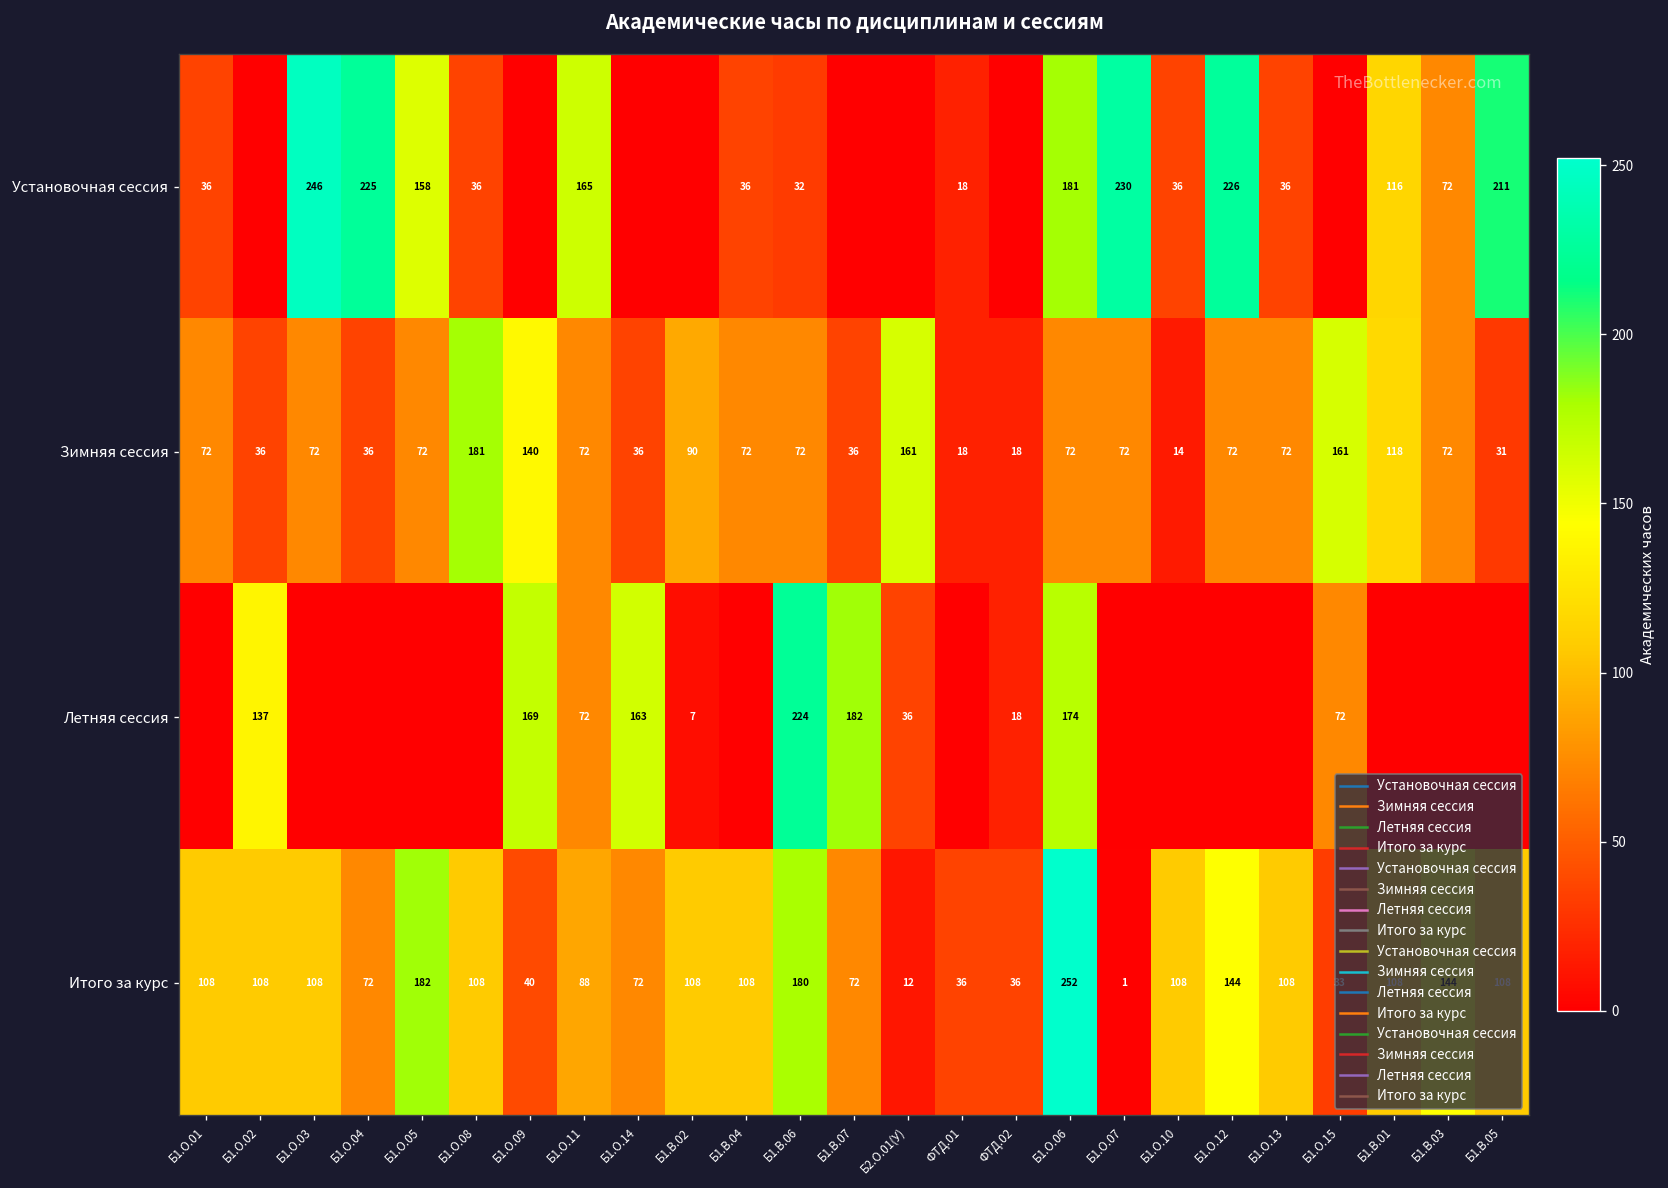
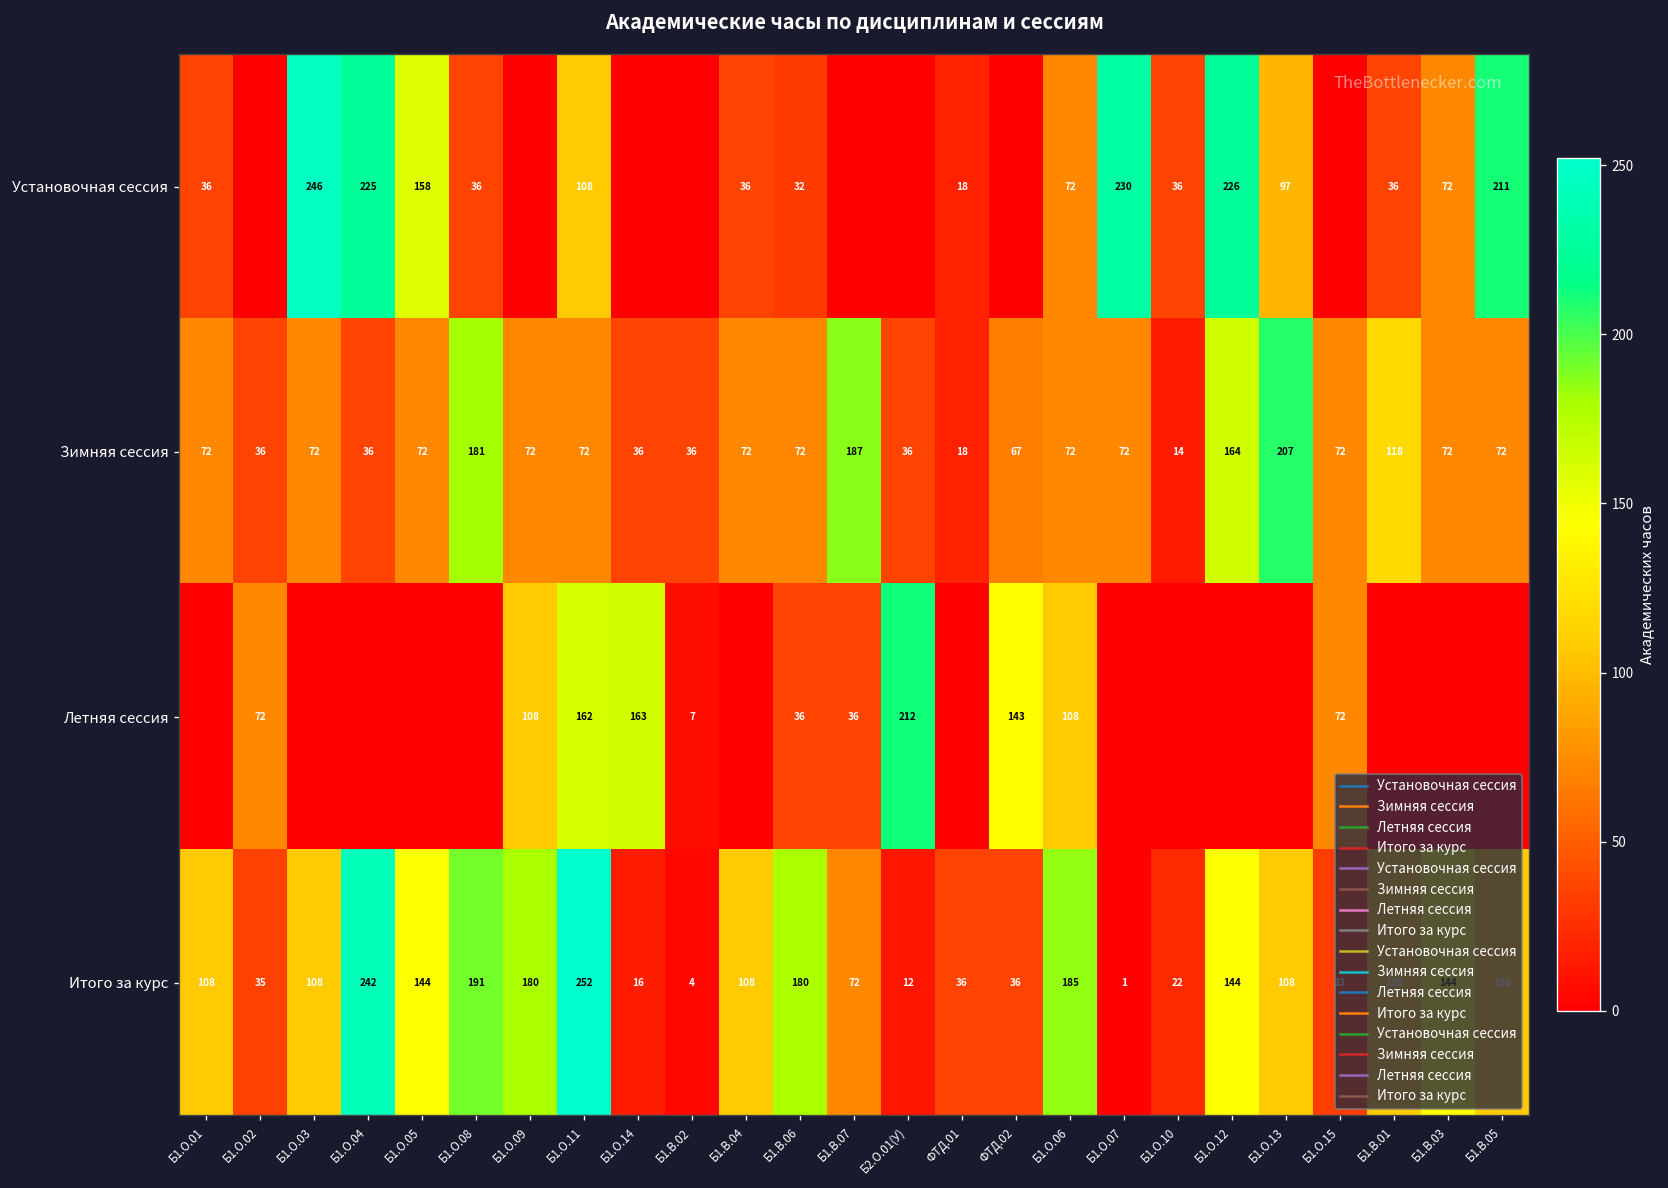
  {
    "Установочная сессия": {
      "Б1.О.01": 36,
      "Б1.О.03": 246,
      "Б1.О.04": 225,
      "Б1.О.05": 158,
      "Б1.О.08": 36,
-     "Б1.О.11": 165,
+     "Б1.О.11": 108,
      "Б1.В.04": 36,
      "Б1.В.06": 32,
      "ФТД.01": 18,
-     "Б1.О.06": 181,
+     "Б1.О.06": 72,
      "Б1.О.07": 230,
      "Б1.О.10": 36,
      "Б1.О.12": 226,
-     "Б1.О.13": 36,
-     "Б1.В.01": 116,
+     "Б1.О.13": 97,
+     "Б1.В.01": 36,
      "Б1.В.03": 72,
      "Б1.В.05": 211
    },
    "Зимняя сессия": {
      "Б1.О.01": 72,
      "Б1.О.02": 36,
      "Б1.О.03": 72,
      "Б1.О.04": 36,
      "Б1.О.05": 72,
      "Б1.О.08": 181,
-     "Б1.О.09": 140,
+     "Б1.О.09": 72,
      "Б1.О.11": 72,
      "Б1.О.14": 36,
-     "Б1.В.02": 90,
+     "Б1.В.02": 36,
      "Б1.В.04": 72,
      "Б1.В.06": 72,
-     "Б1.В.07": 36,
-     "Б2.О.01(У)": 161,
+     "Б1.В.07": 187,
+     "Б2.О.01(У)": 36,
      "ФТД.01": 18,
-     "ФТД.02": 18,
+     "ФТД.02": 67,
      "Б1.О.06": 72,
      "Б1.О.07": 72,
      "Б1.О.10": 14,
-     "Б1.О.12": 72,
-     "Б1.О.13": 72,
-     "Б1.О.15": 161,
+     "Б1.О.12": 164,
+     "Б1.О.13": 207,
+     "Б1.О.15": 72,
      "Б1.В.01": 118,
      "Б1.В.03": 72,
-     "Б1.В.05": 31
+     "Б1.В.05": 72
    },
    "Летняя сессия": {
-     "Б1.О.02": 137,
-     "Б1.О.09": 169,
-     "Б1.О.11": 72,
+     "Б1.О.02": 72,
+     "Б1.О.09": 108,
+     "Б1.О.11": 162,
      "Б1.О.14": 163,
      "Б1.В.02": 7,
-     "Б1.В.06": 224,
-     "Б1.В.07": 182,
-     "Б2.О.01(У)": 36,
-     "ФТД.02": 18,
-     "Б1.О.06": 174,
+     "Б1.В.06": 36,
+     "Б1.В.07": 36,
+     "Б2.О.01(У)": 212,
+     "ФТД.02": 143,
+     "Б1.О.06": 108,
      "Б1.О.15": 72
    },
    "Итого за курс": {
      "Б1.О.01": 108,
-     "Б1.О.02": 108,
+     "Б1.О.02": 35,
      "Б1.О.03": 108,
-     "Б1.О.04": 72,
-     "Б1.О.05": 182,
-     "Б1.О.08": 108,
-     "Б1.О.09": 40,
-     "Б1.О.11": 88,
-     "Б1.О.14": 72,
-     "Б1.В.02": 108,
+     "Б1.О.04": 242,
+     "Б1.О.05": 144,
+     "Б1.О.08": 191,
+     "Б1.О.09": 180,
+     "Б1.О.11": 252,
+     "Б1.О.14": 16,
+     "Б1.В.02": 4,
      "Б1.В.04": 108,
      "Б1.В.06": 180,
      "Б1.В.07": 72,
      "Б2.О.01(У)": 12,
      "ФТД.01": 36,
      "ФТД.02": 36,
-     "Б1.О.06": 252,
+     "Б1.О.06": 185,
      "Б1.О.07": 1,
-     "Б1.О.10": 108,
+     "Б1.О.10": 22,
      "Б1.О.12": 144,
      "Б1.О.13": 108
    }
  }
